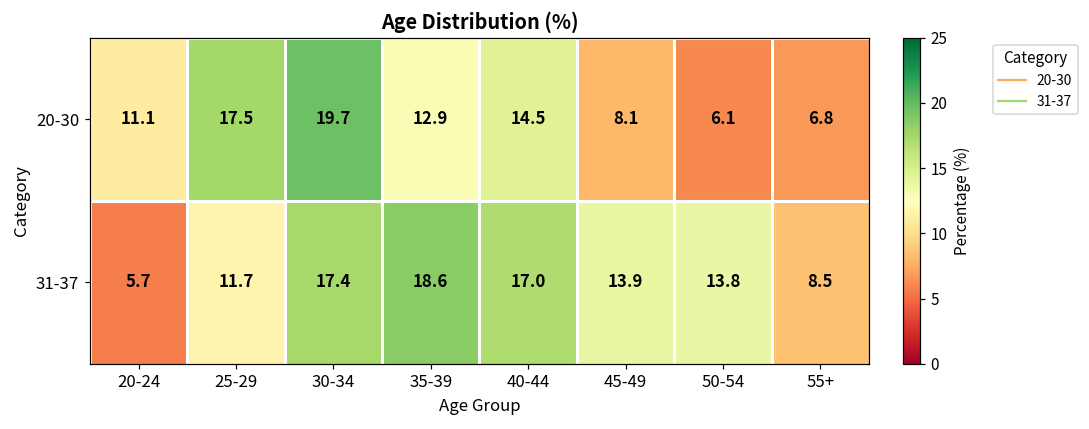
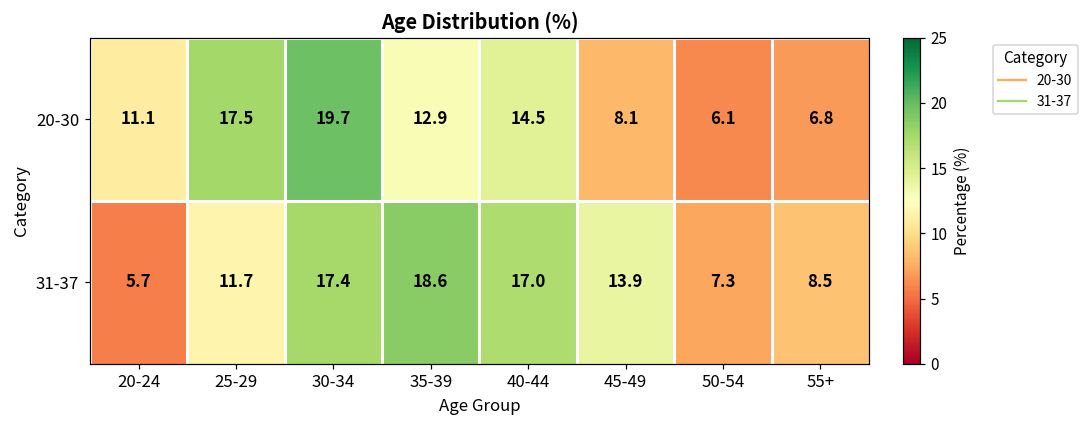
  {
    "20-30": {
      "20-24": 11.1,
      "25-29": 17.5,
      "30-34": 19.7,
      "35-39": 12.9,
      "40-44": 14.5,
      "45-49": 8.1,
      "50-54": 6.1,
      "55+": 6.8
    },
    "31-37": {
      "20-24": 5.7,
      "25-29": 11.7,
      "30-34": 17.4,
      "35-39": 18.6,
      "40-44": 17.0,
      "45-49": 13.9,
-     "50-54": 13.8,
+     "50-54": 7.3,
      "55+": 8.5
    }
  }
